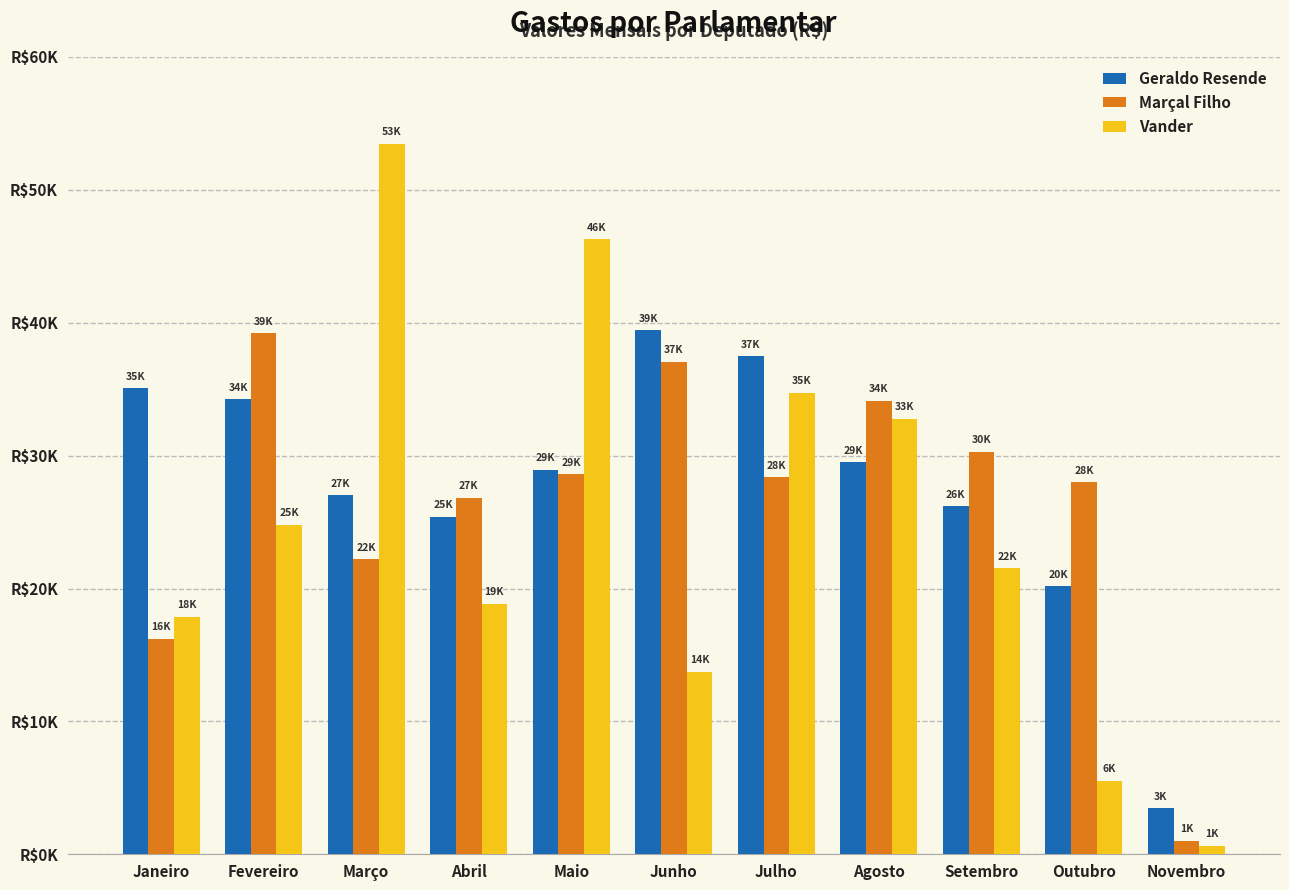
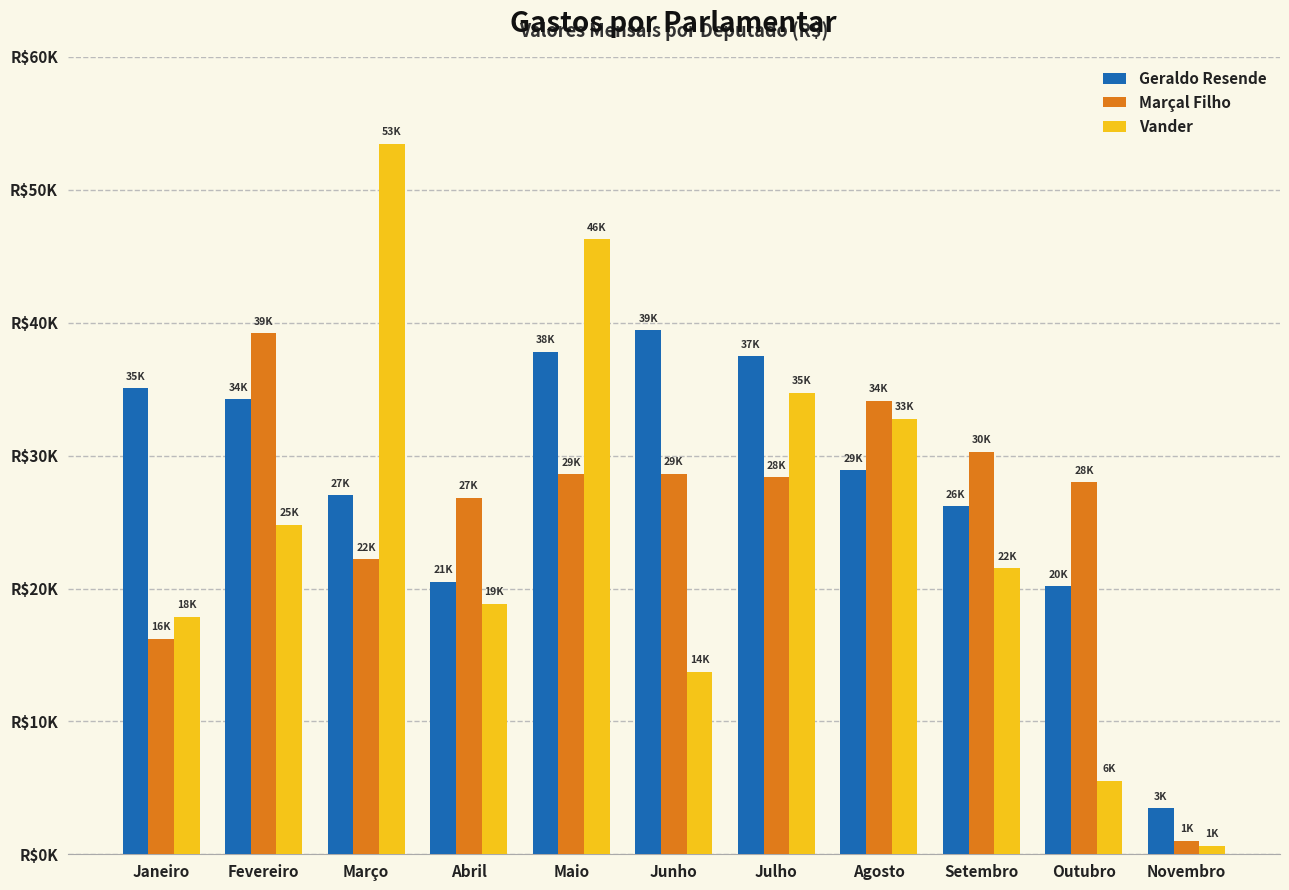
  {
    "Geraldo Resende": {
      "Janeiro": "35K",
      "Fevereiro": "34K",
      "Março": "27K",
-     "Abril": "25K",
-     "Maio": "29K",
+     "Abril": "21K",
+     "Maio": "38K",
      "Junho": "39K",
      "Julho": "37K",
-     "Agosto": "R$29500",
+     "Agosto": "R$28900",
      "Setembro": "26K",
      "Outubro": "20K",
      "Novembro": "3K"
    },
    "Marçal Filho": {
      "Janeiro": "16K",
      "Fevereiro": "39K",
      "Março": "22K",
      "Abril": "27K",
      "Maio": "29K",
-     "Junho": "37K",
+     "Junho": "29K",
      "Julho": "28K",
      "Agosto": "34K",
      "Setembro": "30K",
      "Outubro": "28K",
      "Novembro": "1K"
    },
    "Vander": {
      "Janeiro": "18K",
      "Fevereiro": "25K",
      "Março": "53K",
      "Abril": "19K",
      "Maio": "46K",
      "Junho": "14K",
      "Julho": "35K",
      "Agosto": "33K",
      "Setembro": "22K",
      "Outubro": "6K",
      "Novembro": "1K"
    }
  }
